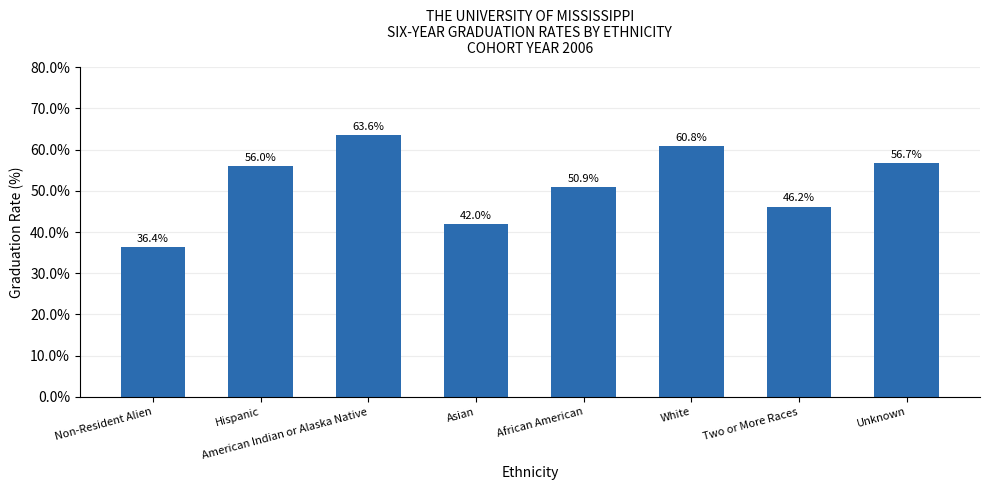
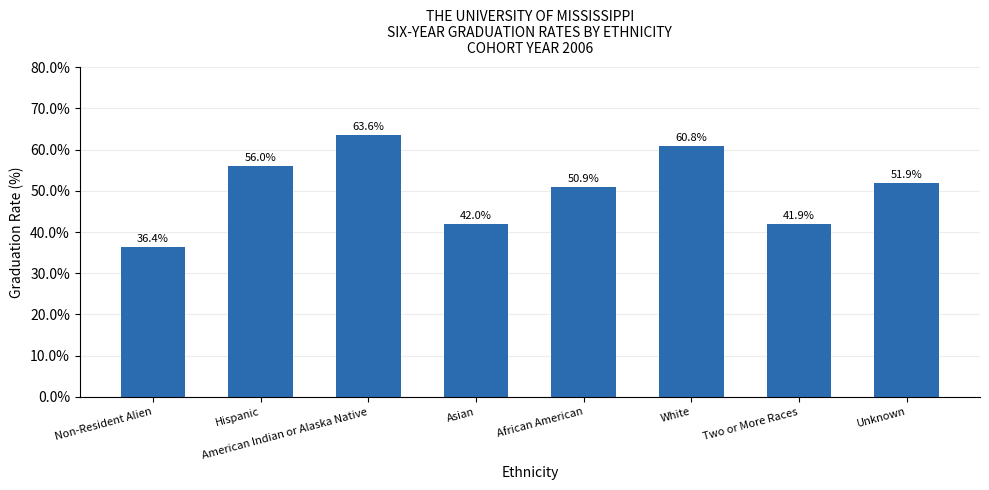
  {
    "Non-Resident Alien": "36.4%",
    "Hispanic": "56.0%",
    "American Indian or Alaska Native": "63.6%",
    "Asian": "42.0%",
    "African American": "50.9%",
    "White": "60.8%",
-   "Two or More Races": "46.2%",
-   "Unknown": "56.7%"
+   "Two or More Races": "41.9%",
+   "Unknown": "51.9%"
  }
